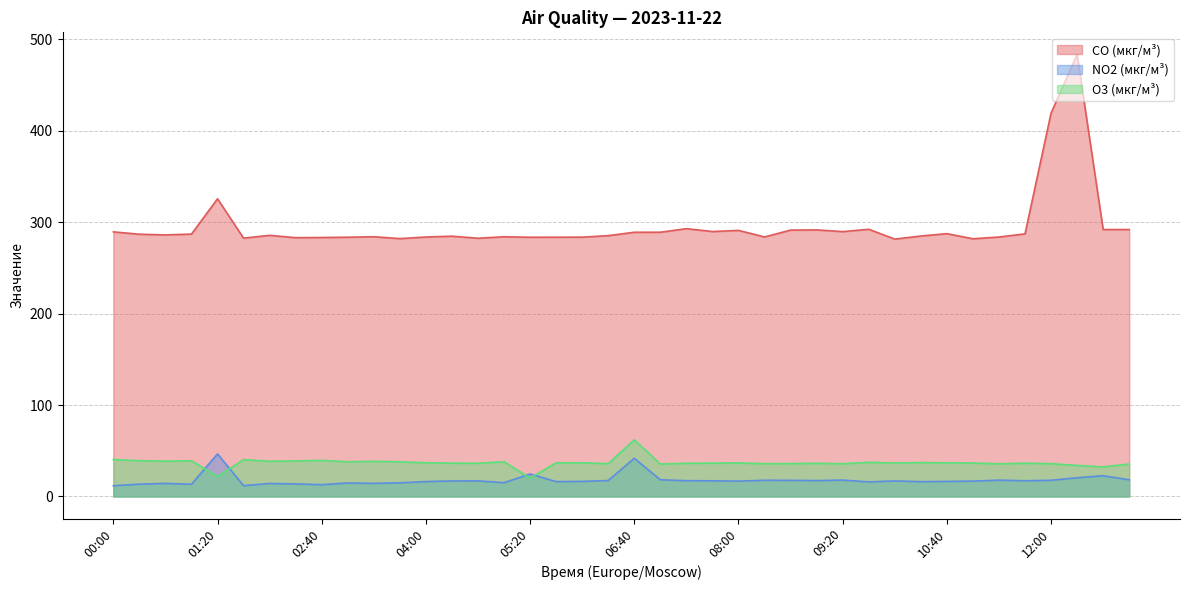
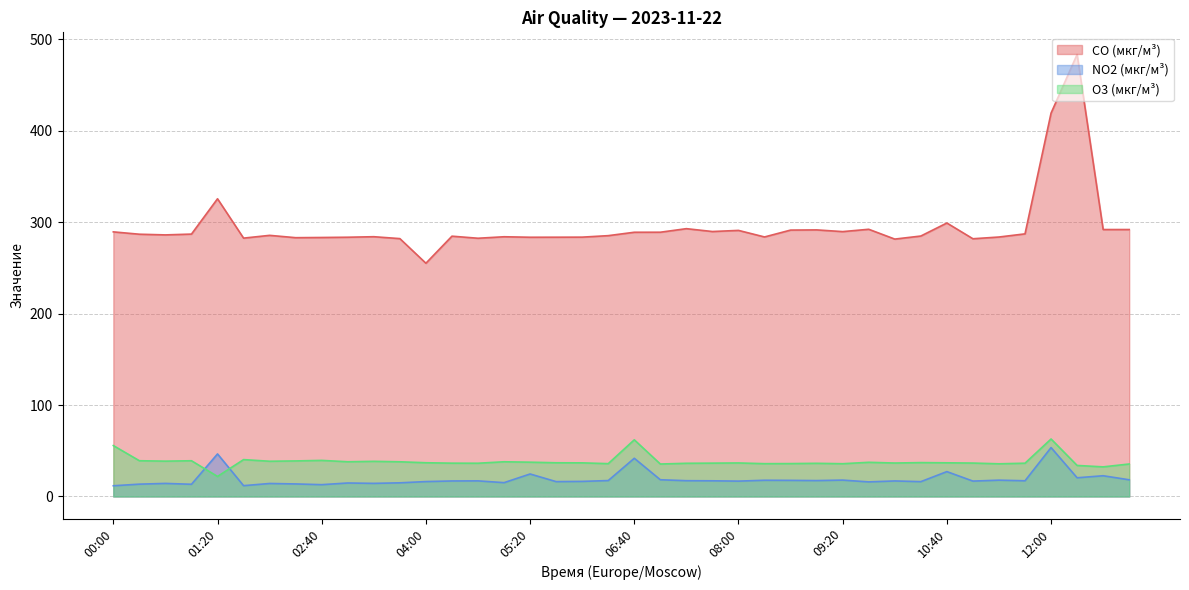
  {
    "CO (мкг/м³)": {
      "00:00": 290,
      "01:20": 330,
      "02:40": 280,
-     "04:00": 280,
+     "04:00": 260,
      "05:20": 280,
      "06:40": 290,
      "08:00": 290,
      "09:20": 290,
-     "10:40": 290,
+     "10:40": 300,
      "12:00": 420
    },
    "NO2 (мкг/м³)": {
      "00:00": 10,
      "01:20": 50,
      "02:40": 10,
      "04:00": 20,
      "05:20": 20,
      "06:40": 40,
      "08:00": 20,
      "09:20": 20,
-     "10:40": 20,
-     "12:00": 20
+     "10:40": 30,
+     "12:00": 50
    },
    "O3 (мкг/м³)": {
-     "00:00": 40,
+     "00:00": 60,
      "01:20": 20,
      "02:40": 40,
      "04:00": 40,
-     "05:20": 20,
+     "05:20": 40,
      "06:40": 60,
      "08:00": 40,
      "09:20": 40,
      "10:40": 40,
-     "12:00": 40
+     "12:00": 60
    }
  }
